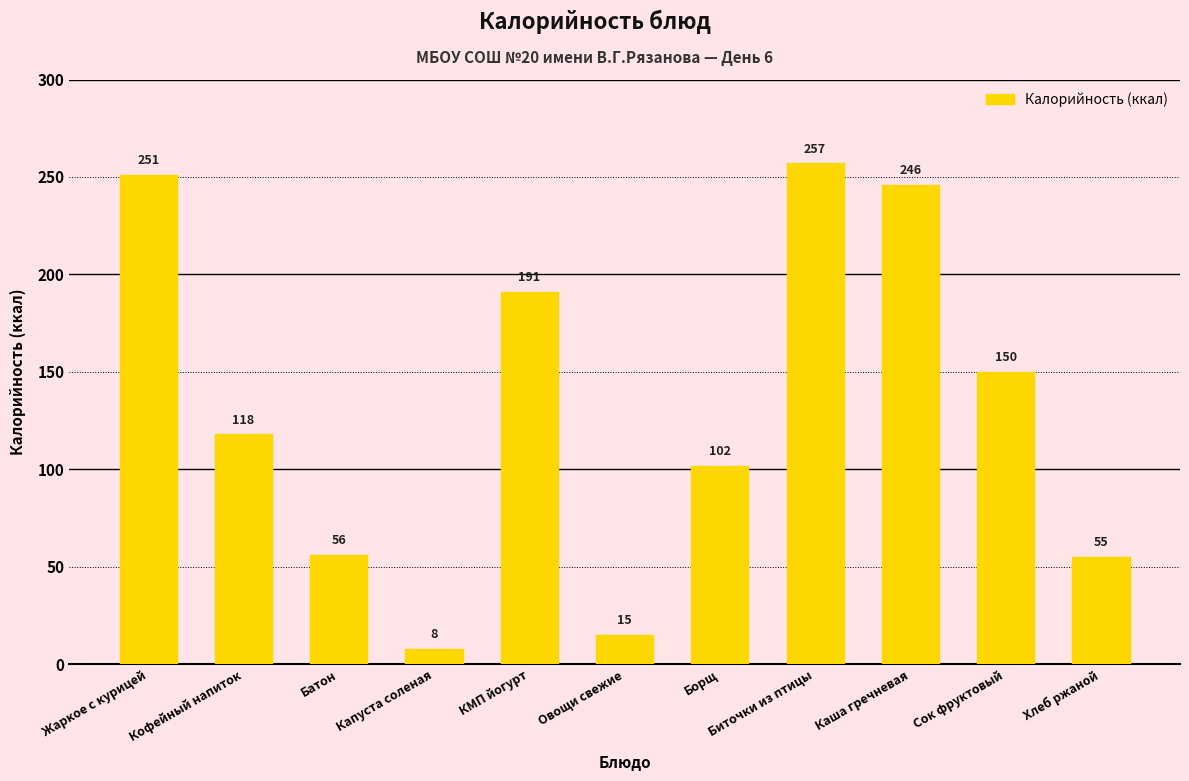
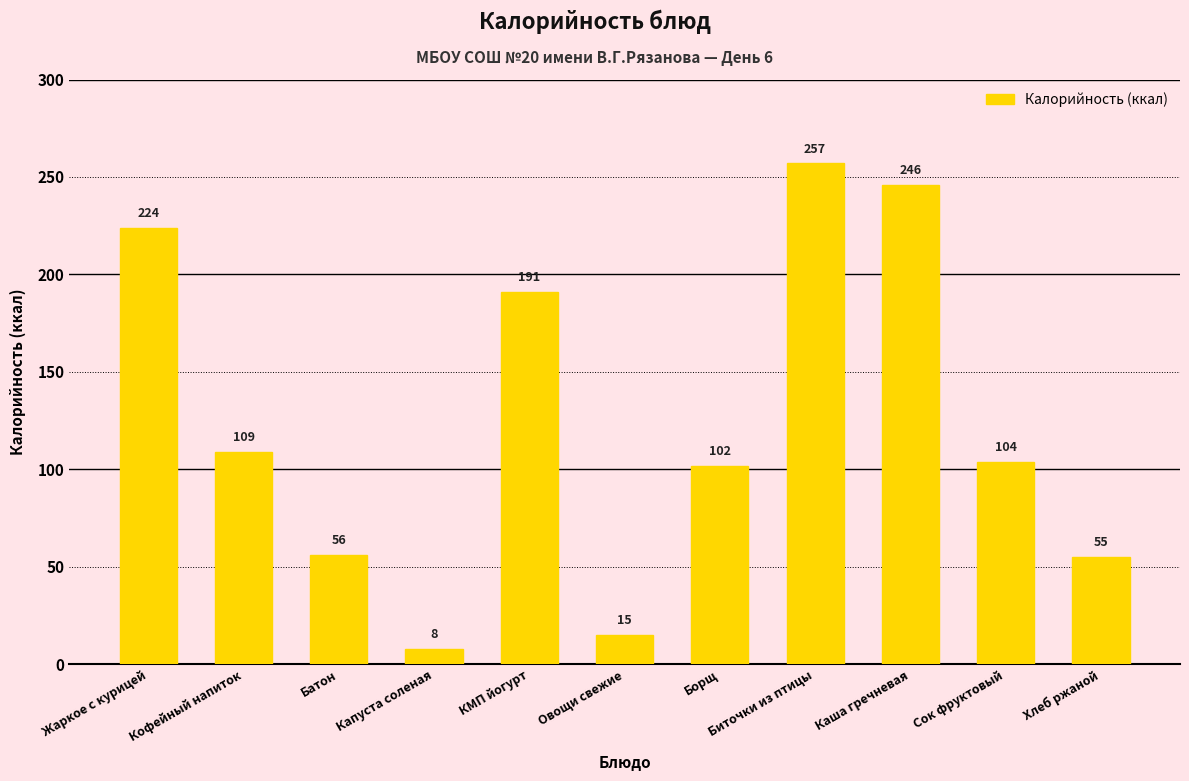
  {
-   "Жаркое с курицей": 251,
-   "Кофейный напиток": 118,
+   "Жаркое с курицей": 224,
+   "Кофейный напиток": 109,
    "Батон": 56,
    "Капуста соленая": 8,
    "КМП йогурт": 191,
    "Овощи свежие": 15,
    "Борщ": 102,
    "Биточки из птицы": 257,
    "Каша гречневая": 246,
-   "Сок фруктовый": 150,
+   "Сок фруктовый": 104,
    "Хлеб ржаной": 55
  }
